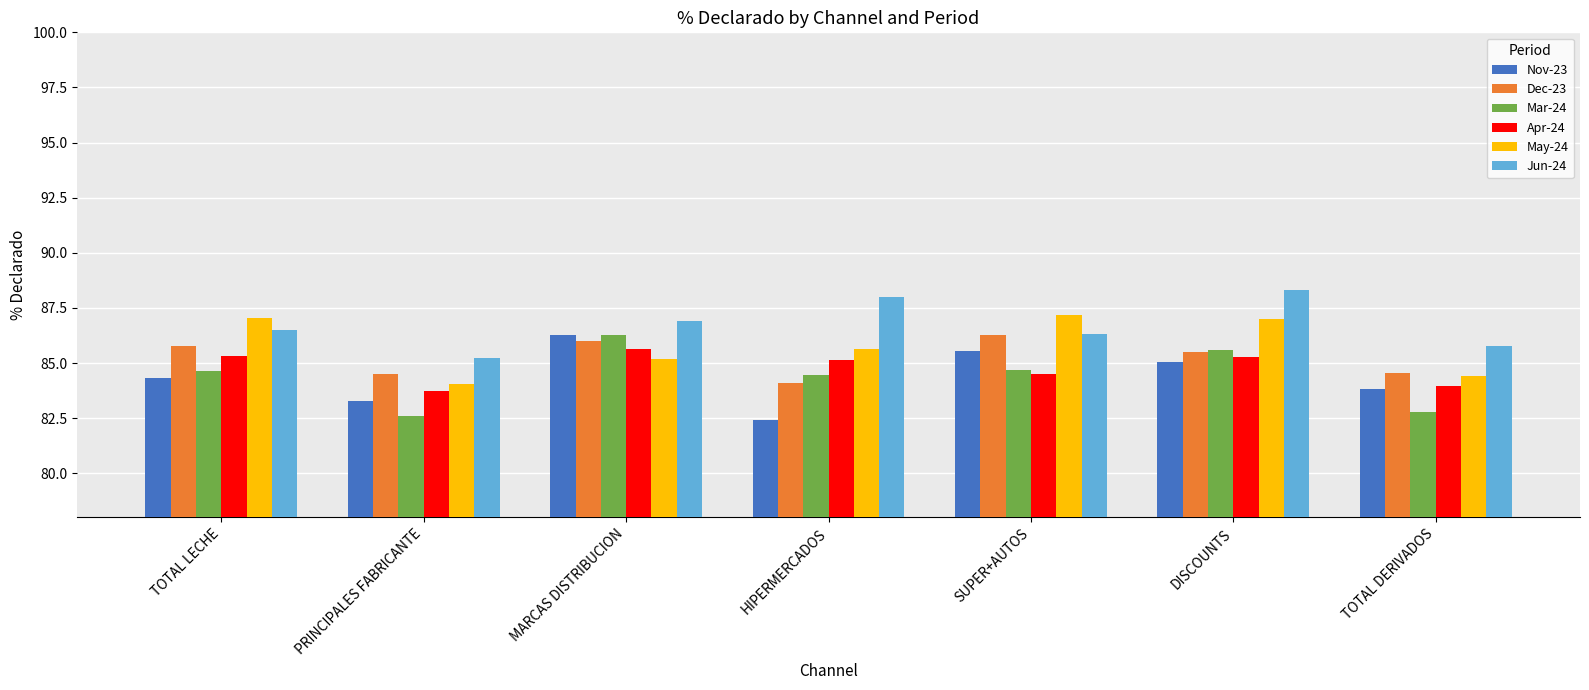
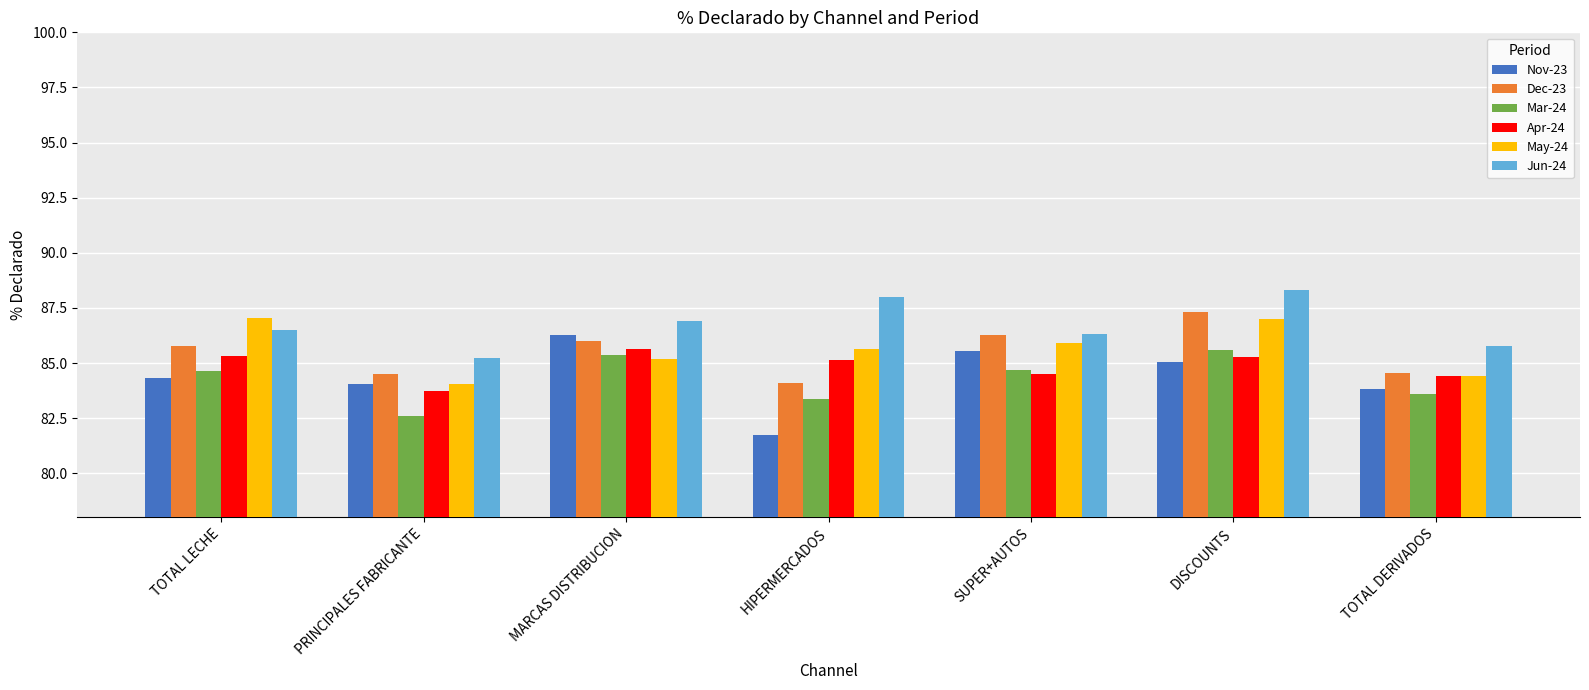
  {
    "Nov-23": {
      "TOTAL LECHE": 84.3,
-     "PRINCIPALES FABRICANTE": 83.3,
+     "PRINCIPALES FABRICANTE": 84.0,
      "MARCAS DISTRIBUCION": 86.3,
-     "HIPERMERCADOS": 82.4,
+     "HIPERMERCADOS": 81.8,
      "SUPER+AUTOS": 85.5,
      "DISCOUNTS": 85.1,
      "TOTAL DERIVADOS": 83.8
    },
    "Dec-23": {
      "TOTAL LECHE": 85.8,
      "PRINCIPALES FABRICANTE": 84.5,
      "MARCAS DISTRIBUCION": 86.0,
      "HIPERMERCADOS": 84.1,
      "SUPER+AUTOS": 86.3,
-     "DISCOUNTS": 85.5,
+     "DISCOUNTS": 87.3,
      "TOTAL DERIVADOS": 84.6
    },
    "Mar-24": {
      "TOTAL LECHE": 84.6,
      "PRINCIPALES FABRICANTE": 82.6,
-     "MARCAS DISTRIBUCION": 86.3,
-     "HIPERMERCADOS": 84.4,
+     "MARCAS DISTRIBUCION": 85.4,
+     "HIPERMERCADOS": 83.4,
      "SUPER+AUTOS": 84.7,
      "DISCOUNTS": 85.6,
-     "TOTAL DERIVADOS": 82.8
+     "TOTAL DERIVADOS": 83.6
    },
    "Apr-24": {
      "TOTAL LECHE": 85.3,
      "PRINCIPALES FABRICANTE": 83.7,
      "MARCAS DISTRIBUCION": 85.6,
      "HIPERMERCADOS": 85.1,
      "SUPER+AUTOS": 84.5,
      "DISCOUNTS": 85.3,
-     "TOTAL DERIVADOS": 84.0
+     "TOTAL DERIVADOS": 84.4
    },
    "May-24": {
      "TOTAL LECHE": 87.0,
      "PRINCIPALES FABRICANTE": 84.1,
      "MARCAS DISTRIBUCION": 85.2,
      "HIPERMERCADOS": 85.6,
-     "SUPER+AUTOS": 87.2,
+     "SUPER+AUTOS": 85.9,
      "DISCOUNTS": 87.0,
      "TOTAL DERIVADOS": 84.4
    },
    "Jun-24": {
      "TOTAL LECHE": 86.5,
      "PRINCIPALES FABRICANTE": 85.2,
      "MARCAS DISTRIBUCION": 86.9,
      "HIPERMERCADOS": 88.0,
      "SUPER+AUTOS": 86.3,
      "DISCOUNTS": 88.3,
      "TOTAL DERIVADOS": 85.8
    }
  }
